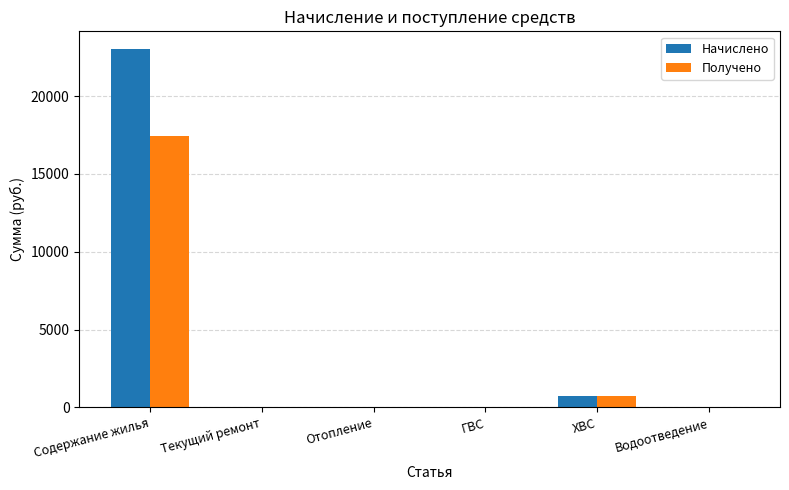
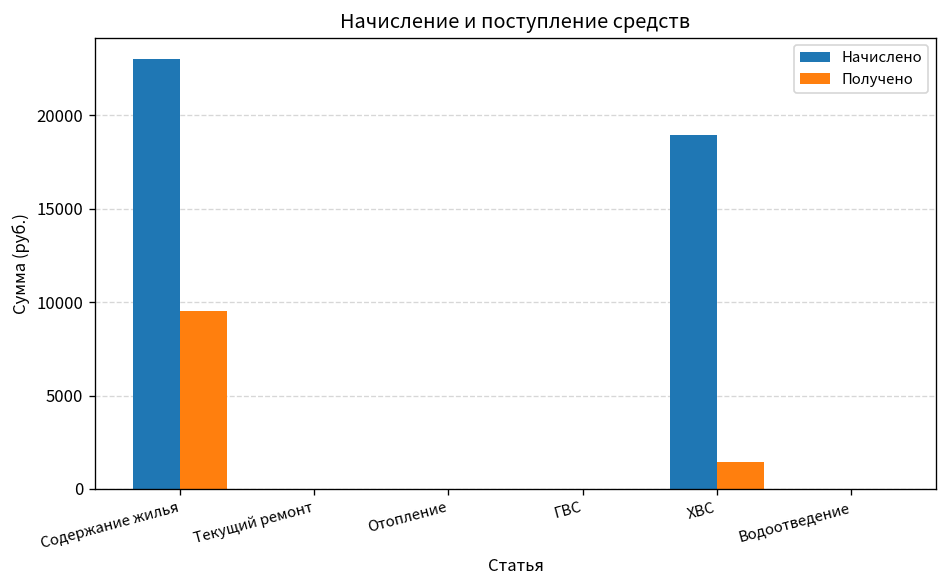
  {
    "Начислено": {
      "Содержание жилья": 23000,
      "Текущий ремонт": 0,
      "Отопление": 0,
      "ГВС": 0,
-     "ХВС": 700,
+     "ХВС": 18900,
      "Водоотведение": 0
    },
    "Получено": {
-     "Содержание жилья": 17400,
+     "Содержание жилья": 9500,
      "Текущий ремонт": 0,
      "Отопление": 0,
      "ГВС": 0,
-     "ХВС": 800,
+     "ХВС": 1500,
      "Водоотведение": 0
    }
  }
